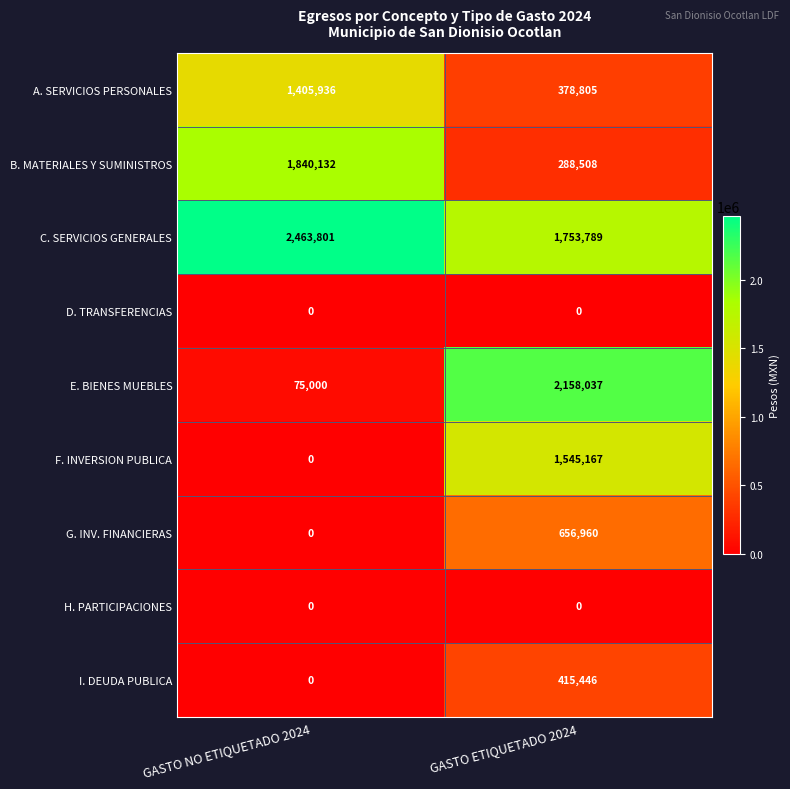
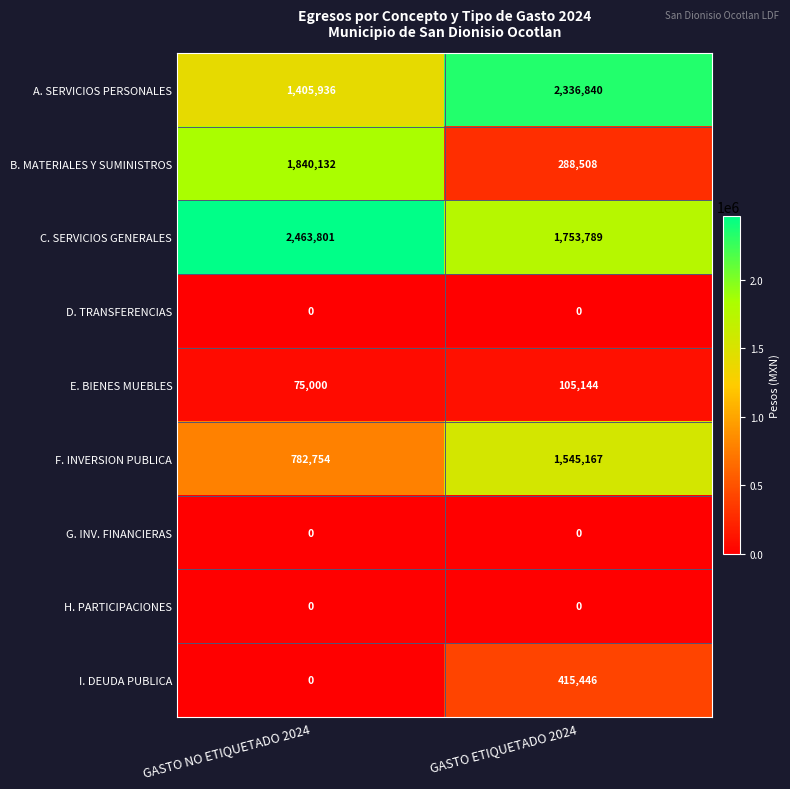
  {
    "A. SERVICIOS PERSONALES": {
      "GASTO NO ETIQUETADO 2024": "1,405,936",
-     "GASTO ETIQUETADO 2024": "378,805"
+     "GASTO ETIQUETADO 2024": "2,336,840"
    },
    "B. MATERIALES Y SUMINISTROS": {
      "GASTO NO ETIQUETADO 2024": "1,840,132",
      "GASTO ETIQUETADO 2024": "288,508"
    },
    "C. SERVICIOS GENERALES": {
      "GASTO NO ETIQUETADO 2024": "2,463,801",
      "GASTO ETIQUETADO 2024": "1,753,789"
    },
    "D. TRANSFERENCIAS": {
      "GASTO NO ETIQUETADO 2024": "0",
      "GASTO ETIQUETADO 2024": "0"
    },
    "E. BIENES MUEBLES": {
      "GASTO NO ETIQUETADO 2024": "75,000",
-     "GASTO ETIQUETADO 2024": "2,158,037"
+     "GASTO ETIQUETADO 2024": "105,144"
    },
    "F. INVERSION PUBLICA": {
-     "GASTO NO ETIQUETADO 2024": "0",
+     "GASTO NO ETIQUETADO 2024": "782,754",
      "GASTO ETIQUETADO 2024": "1,545,167"
    },
    "G. INV. FINANCIERAS": {
      "GASTO NO ETIQUETADO 2024": "0",
-     "GASTO ETIQUETADO 2024": "656,960"
+     "GASTO ETIQUETADO 2024": "0"
    },
    "H. PARTICIPACIONES": {
      "GASTO NO ETIQUETADO 2024": "0",
      "GASTO ETIQUETADO 2024": "0"
    },
    "I. DEUDA PUBLICA": {
      "GASTO NO ETIQUETADO 2024": "0",
      "GASTO ETIQUETADO 2024": "415,446"
    }
  }
